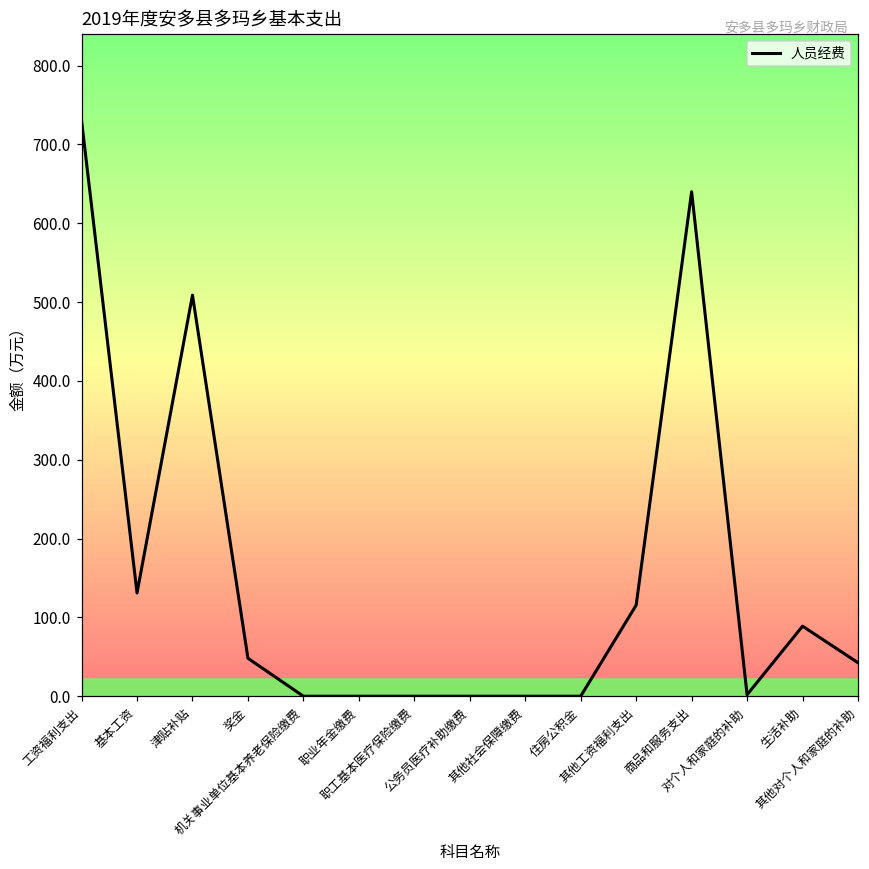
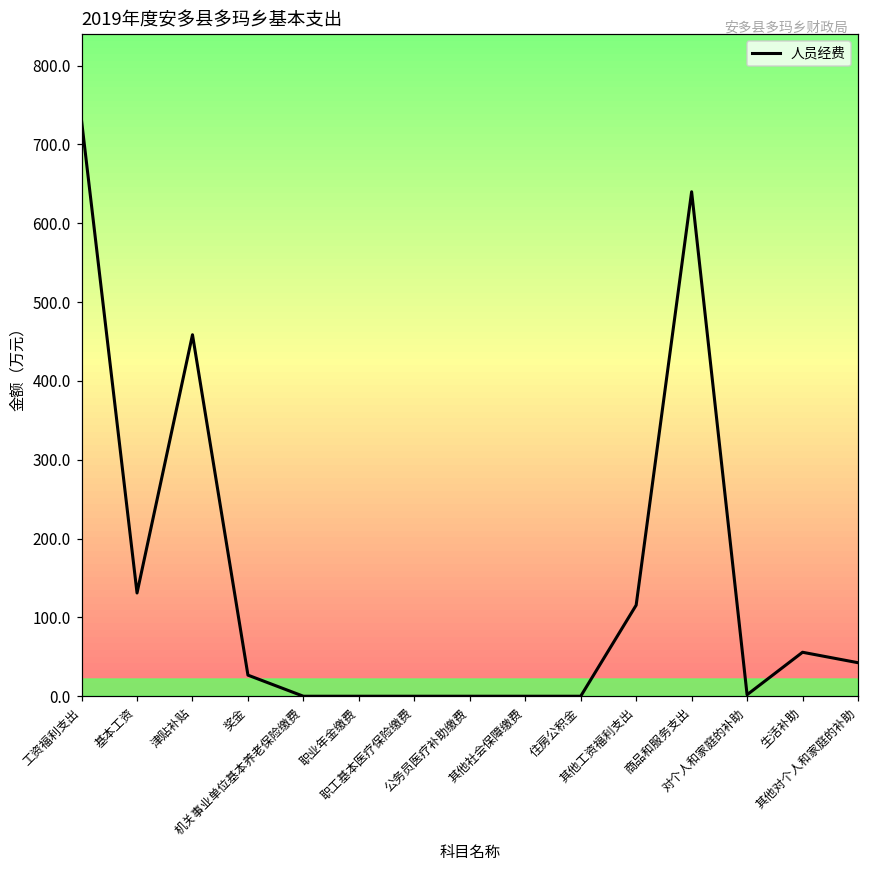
  {
    "工资福利支出": 730,
    "基本工资": 130,
-   "津贴补贴": 510,
-   "奖金": 50,
+   "津贴补贴": 460,
+   "奖金": 30,
    "机关事业单位基本养老保险缴费": 0,
    "职业年金缴费": 0,
    "职工基本医疗保险缴费": 0,
    "公务员医疗补助缴费": 0,
    "其他社会保障缴费": 0,
    "住房公积金": 0,
    "其他工资福利支出": 120,
    "商品和服务支出": 640,
    "对个人和家庭的补助": 0,
-   "生活补助": 90,
+   "生活补助": 60,
    "其他对个人和家庭的补助": 40
  }
